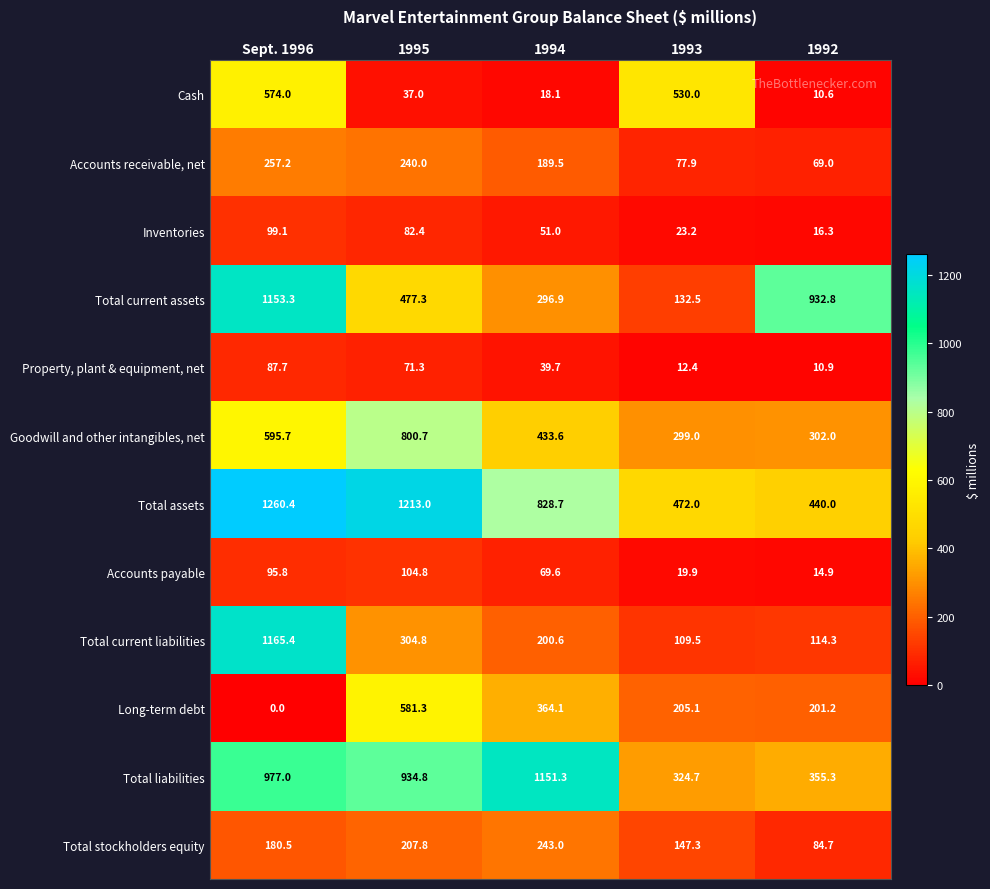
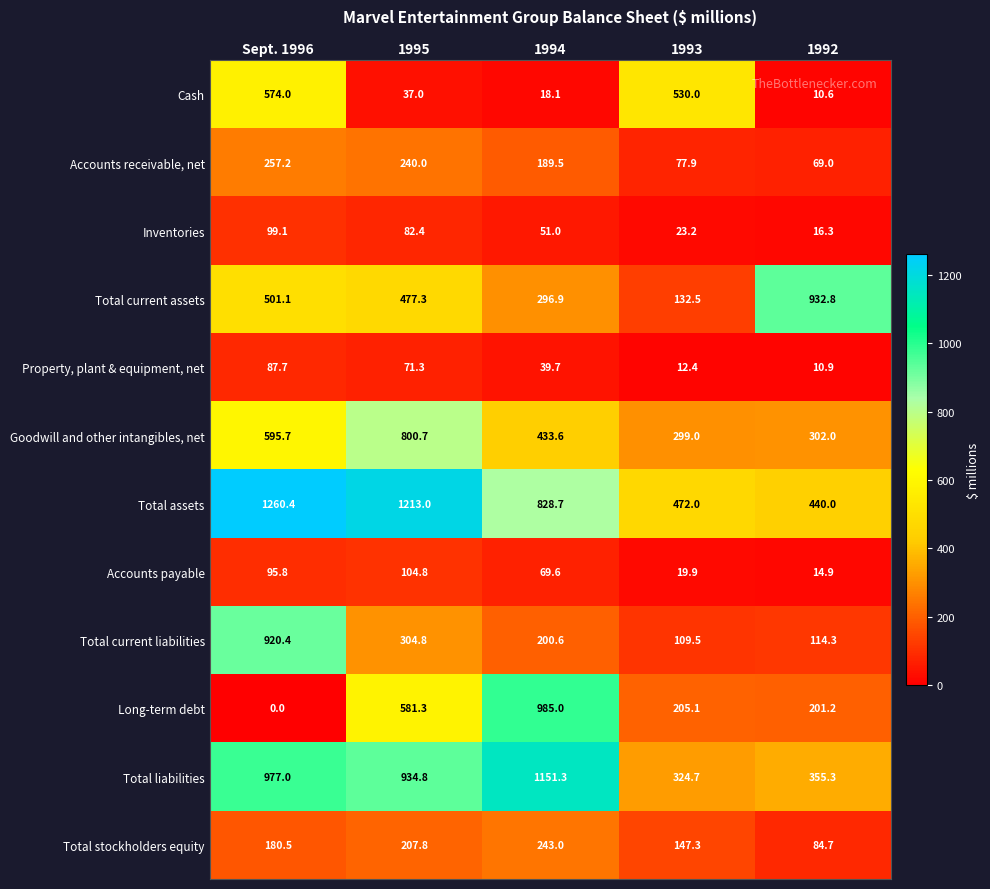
  {
    "Cash": {
      "Sept. 1996": 574.0,
      "1995": 37.0,
      "1994": 18.1,
      "1993": 530.0
    },
    "Accounts receivable, net": {
      "Sept. 1996": 257.2,
      "1995": 240.0,
      "1994": 189.5,
      "1993": 77.9,
      "1992": 69.0
    },
    "Inventories": {
      "Sept. 1996": 99.1,
      "1995": 82.4,
      "1994": 51.0,
      "1993": 23.2,
      "1992": 16.3
    },
    "Total current assets": {
-     "Sept. 1996": 1153.3,
+     "Sept. 1996": 501.1,
      "1995": 477.3,
      "1994": 296.9,
      "1993": 132.5,
      "1992": 932.8
    },
    "Property, plant & equipment, net": {
      "Sept. 1996": 87.7,
      "1995": 71.3,
      "1994": 39.7,
      "1993": 12.4,
      "1992": 10.9
    },
    "Goodwill and other intangibles, net": {
      "Sept. 1996": 595.7,
      "1995": 800.7,
      "1994": 433.6,
      "1993": 299.0,
      "1992": 302.0
    },
    "Total assets": {
      "Sept. 1996": 1260.4,
      "1995": 1213.0,
      "1994": 828.7,
      "1993": 472.0,
      "1992": 440.0
    },
    "Accounts payable": {
      "Sept. 1996": 95.8,
      "1995": 104.8,
      "1994": 69.6,
      "1993": 19.9,
      "1992": 14.9
    },
    "Total current liabilities": {
-     "Sept. 1996": 1165.4,
+     "Sept. 1996": 920.4,
      "1995": 304.8,
      "1994": 200.6,
      "1993": 109.5,
      "1992": 114.3
    },
    "Long-term debt": {
      "Sept. 1996": 0.0,
      "1995": 581.3,
-     "1994": 364.1,
+     "1994": 985.0,
      "1993": 205.1,
      "1992": 201.2
    },
    "Total liabilities": {
      "Sept. 1996": 977.0,
      "1995": 934.8,
      "1994": 1151.3,
      "1993": 324.7,
      "1992": 355.3
    },
    "Total stockholders equity": {
      "Sept. 1996": 180.5,
      "1995": 207.8,
      "1994": 243.0,
      "1993": 147.3,
      "1992": 84.7
    }
  }
